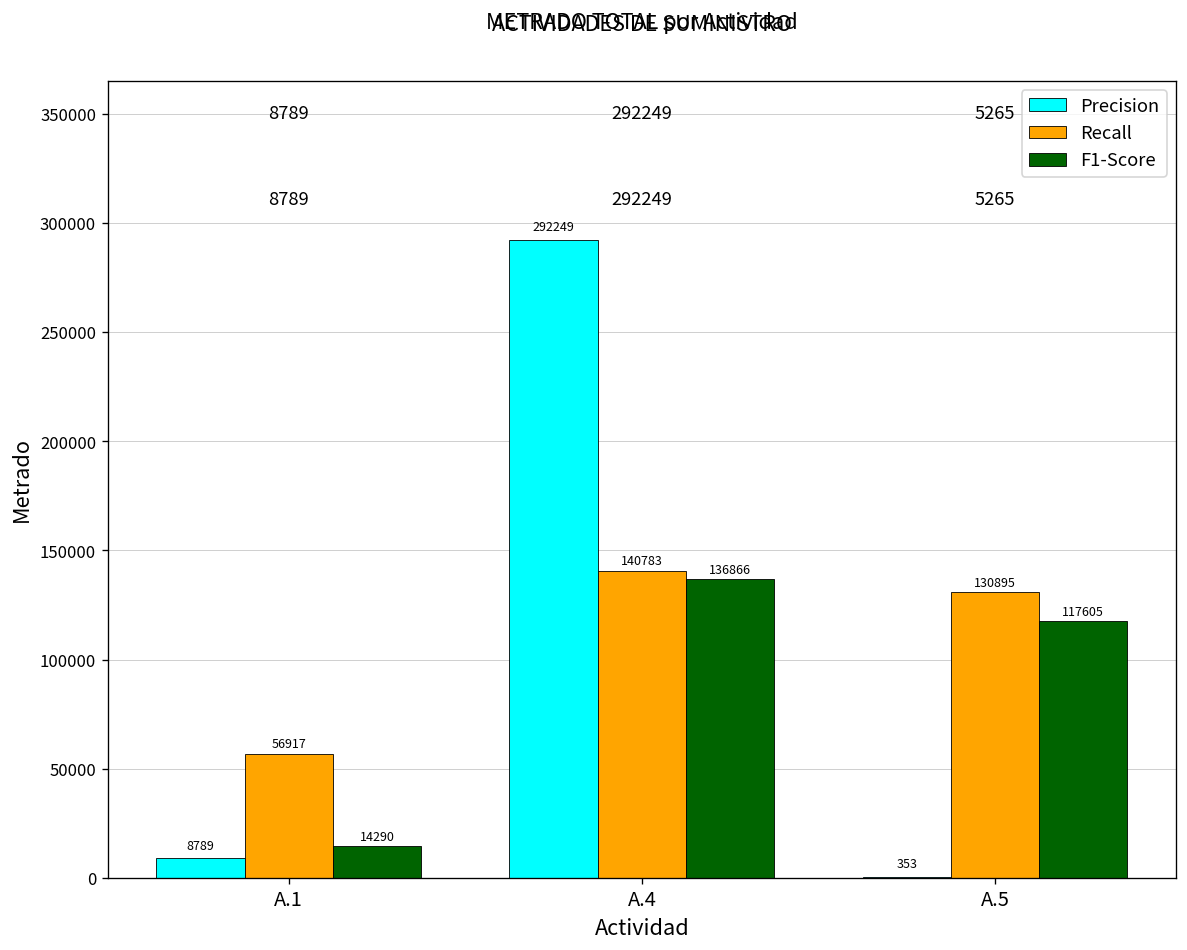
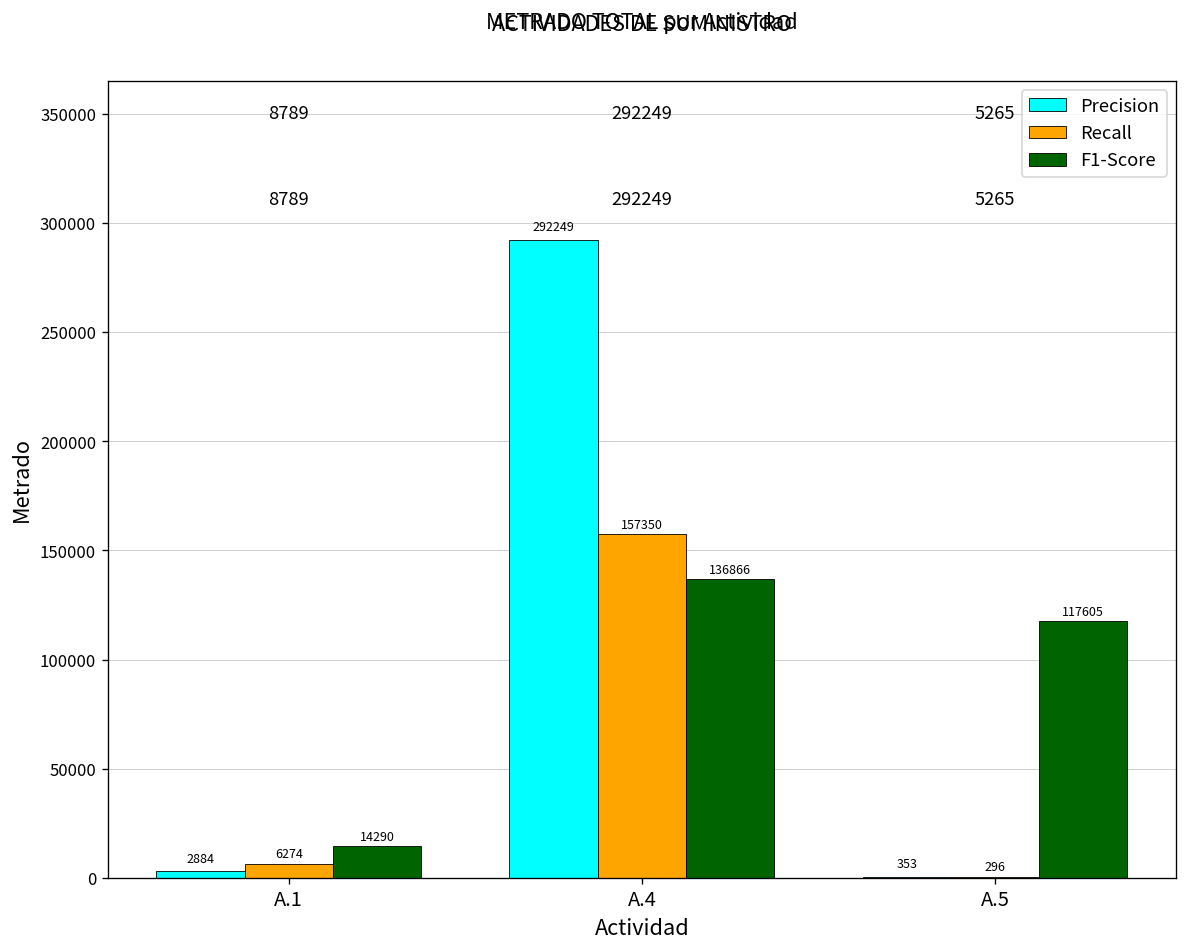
  {
    "Precision": {
-     "A.1": 8789,
+     "A.1": 2884,
      "A.4": 292249,
      "A.5": 353
    },
    "Recall": {
-     "A.1": 56917,
-     "A.4": 140783,
-     "A.5": 130895
+     "A.1": 6274,
+     "A.4": 157350,
+     "A.5": 296
    },
    "F1-Score": {
      "A.1": 14290,
      "A.4": 136866,
      "A.5": 117605
    }
  }
